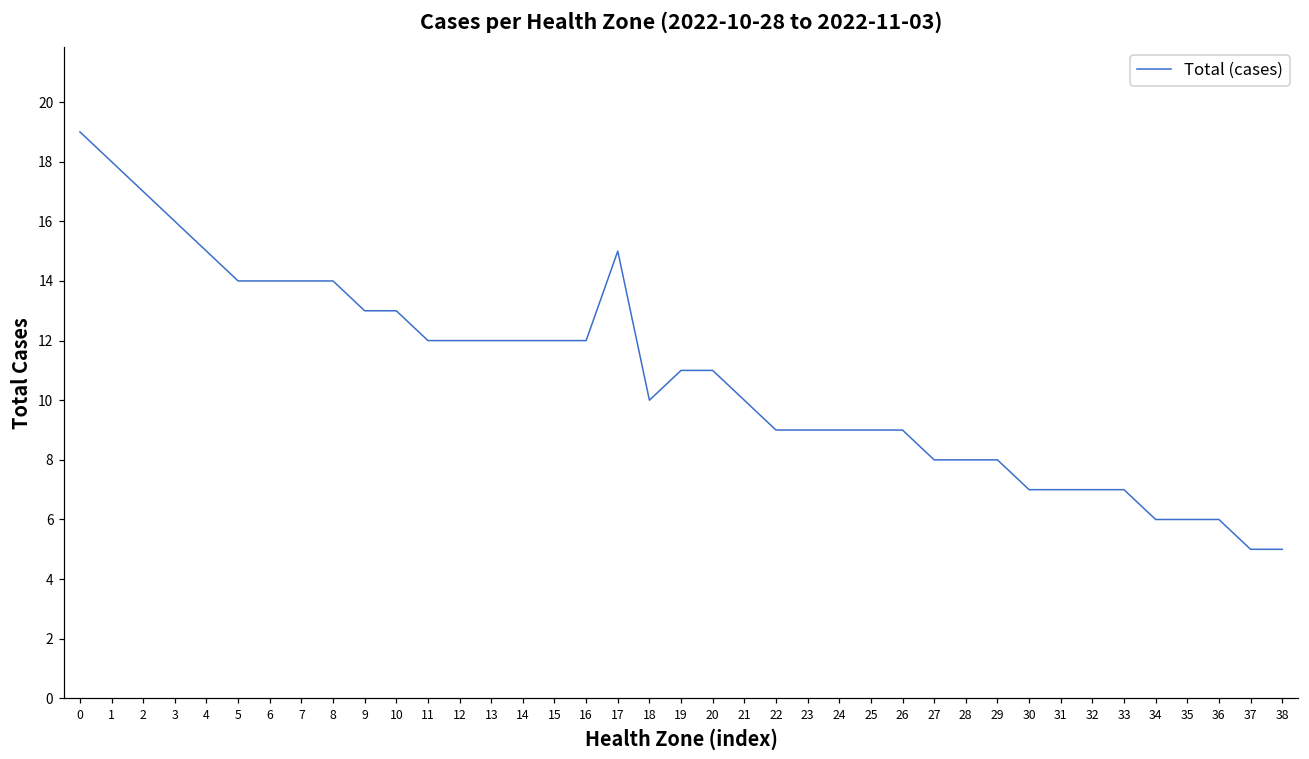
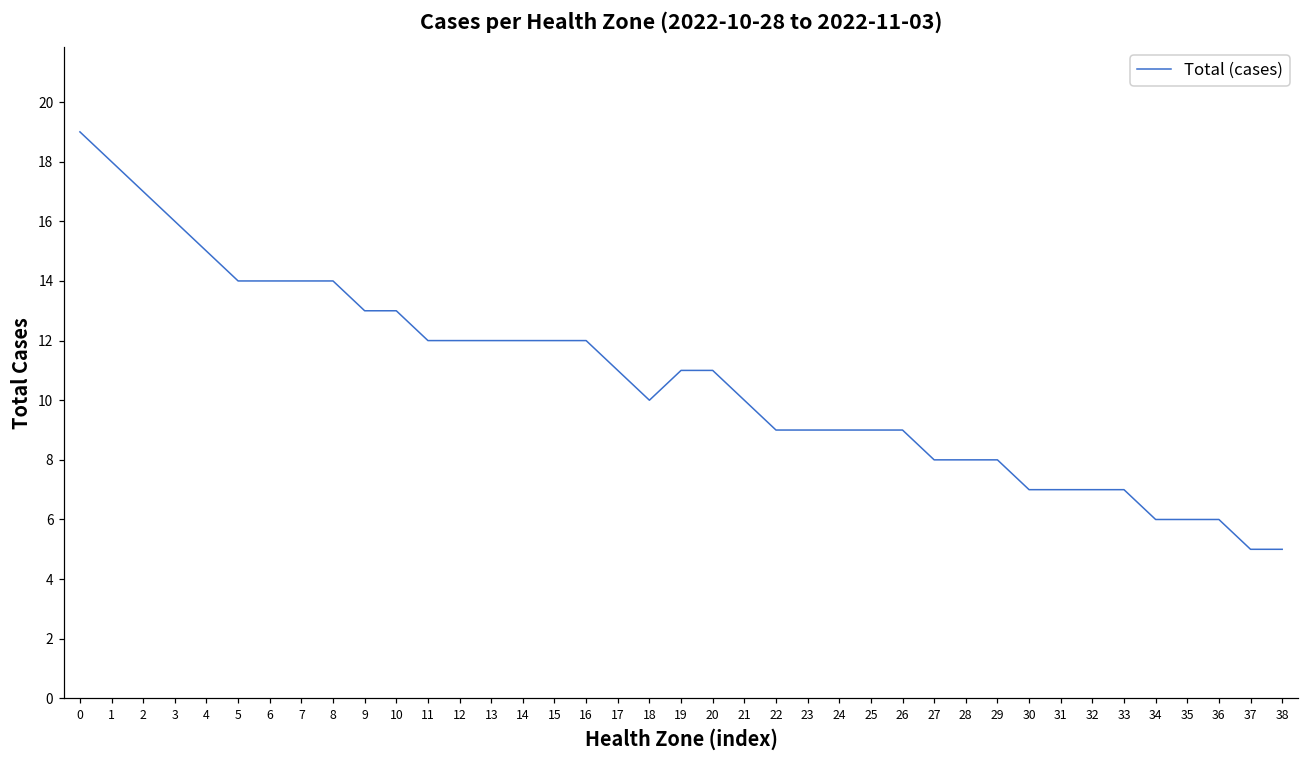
  {
    "0": 19,
    "1": 18,
    "2": 17,
    "3": 16,
    "4": 15,
    "5": 14,
    "6": 14,
    "7": 14,
    "8": 14,
    "9": 13,
    "10": 13,
    "11": 12,
    "12": 12,
    "13": 12,
    "14": 12,
    "15": 12,
    "16": 12,
-   "17": 15,
+   "17": 11,
    "18": 10,
    "19": 11,
    "20": 11,
    "21": 10,
    "22": 9,
    "23": 9,
    "24": 9,
    "25": 9,
    "26": 9,
    "27": 8,
    "28": 8,
    "29": 8,
    "30": 7,
    "31": 7,
    "32": 7,
    "33": 7,
    "34": 6,
    "35": 6,
    "36": 6,
    "37": 5,
    "38": 5
  }
